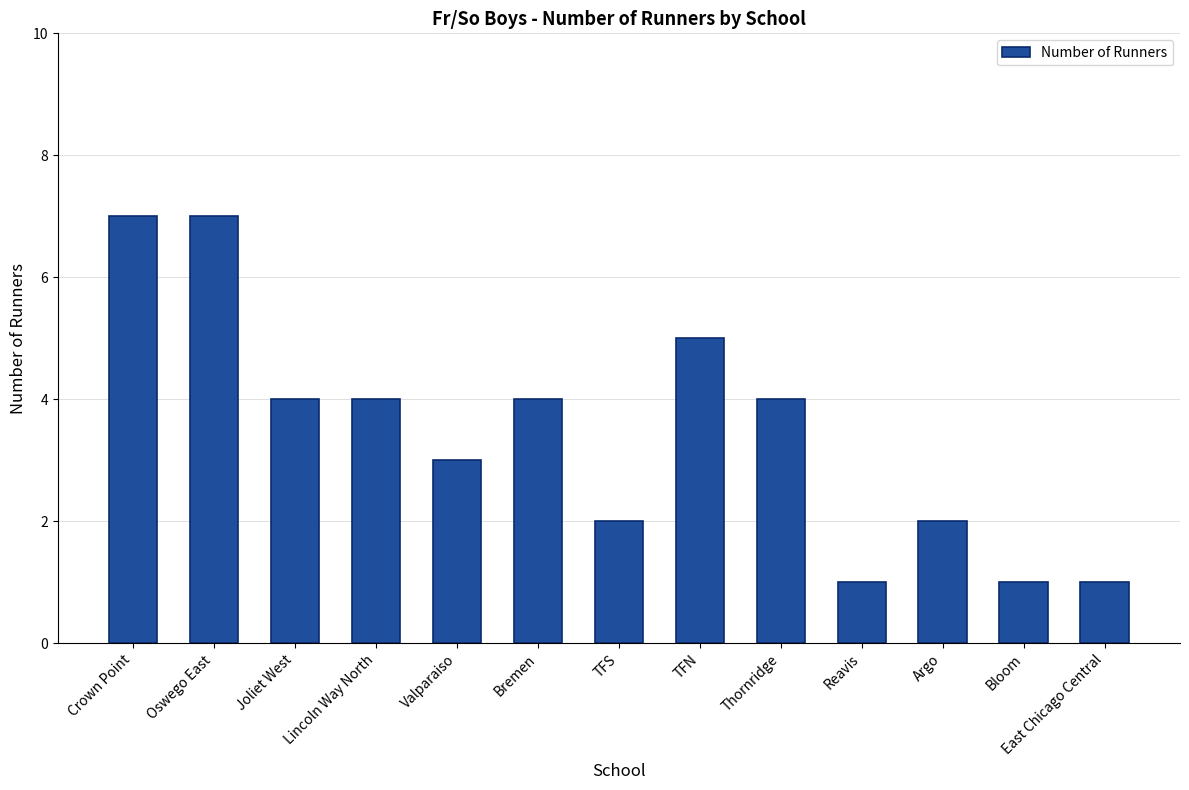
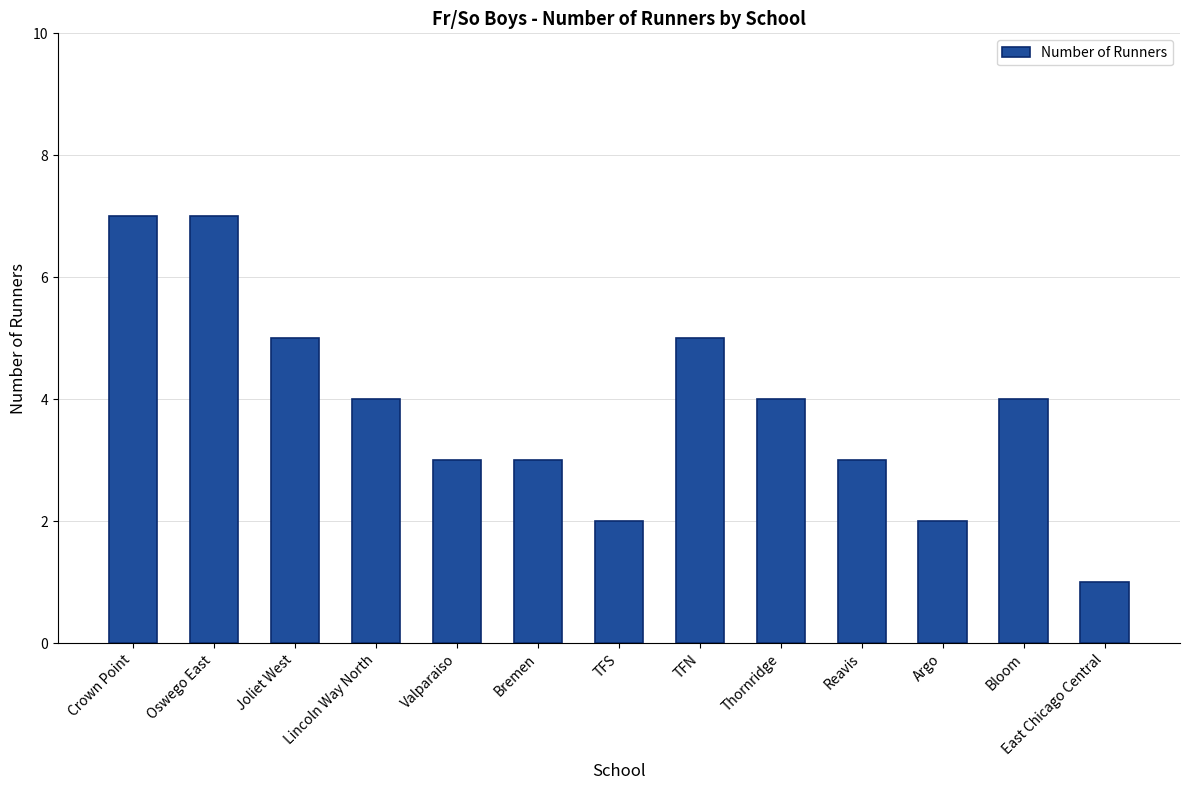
  {
    "Crown Point": 7,
    "Oswego East": 7,
-   "Joliet West": 4,
+   "Joliet West": 5,
    "Lincoln Way North": 4,
    "Valparaiso": 3,
-   "Bremen": 4,
+   "Bremen": 3,
    "TFS": 2,
    "TFN": 5,
    "Thornridge": 4,
-   "Reavis": 1,
+   "Reavis": 3,
    "Argo": 2,
-   "Bloom": 1,
+   "Bloom": 4,
    "East Chicago Central": 1
  }
